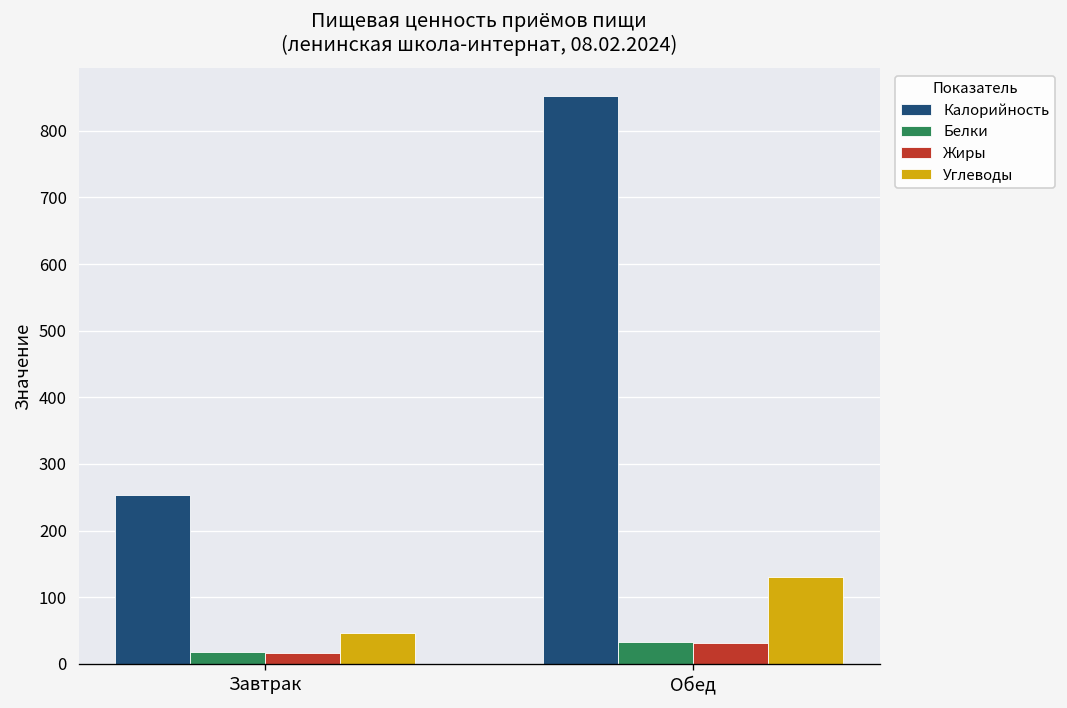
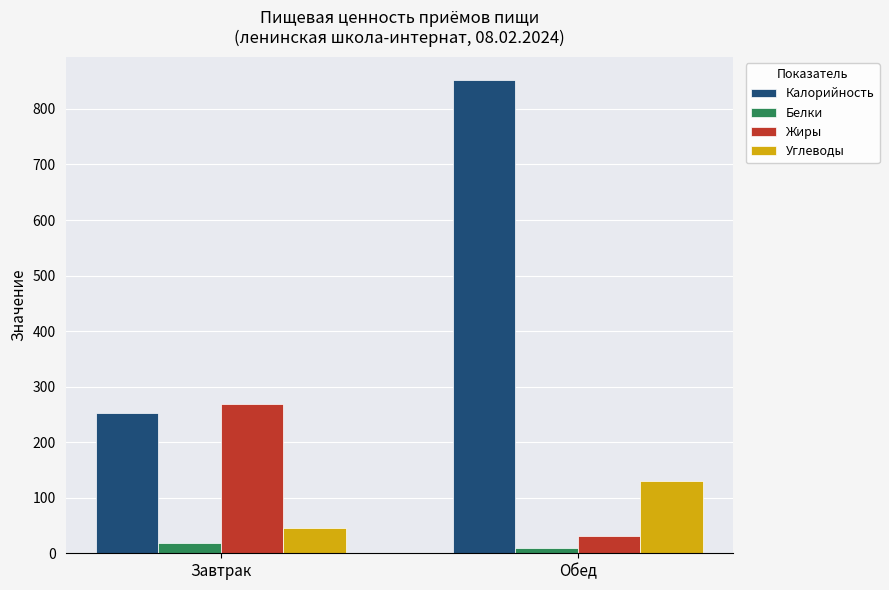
  {
    "Калорийность": {
      "Завтрак": 250,
      "Обед": 850
    },
    "Белки": {
      "Завтрак": 20,
-     "Обед": 30
+     "Обед": 10
    },
    "Жиры": {
-     "Завтрак": 20,
+     "Завтрак": 270,
      "Обед": 30
    },
    "Углеводы": {
      "Завтрак": 50,
      "Обед": 130
    }
  }
